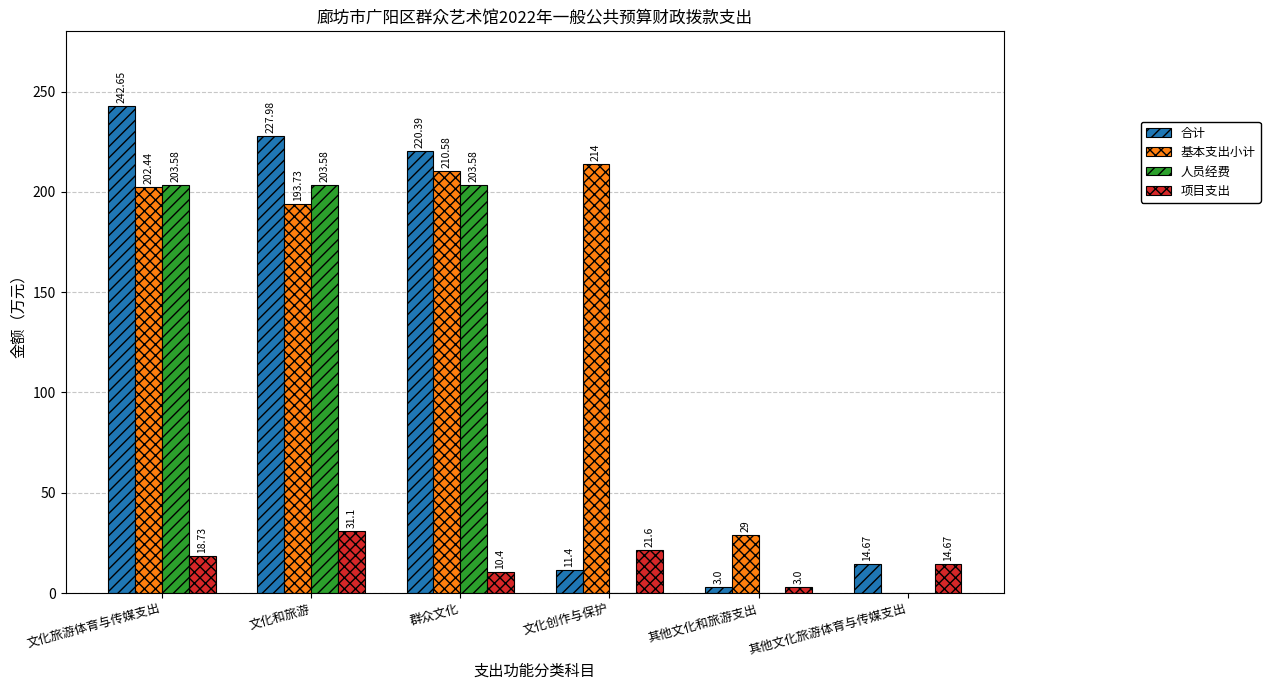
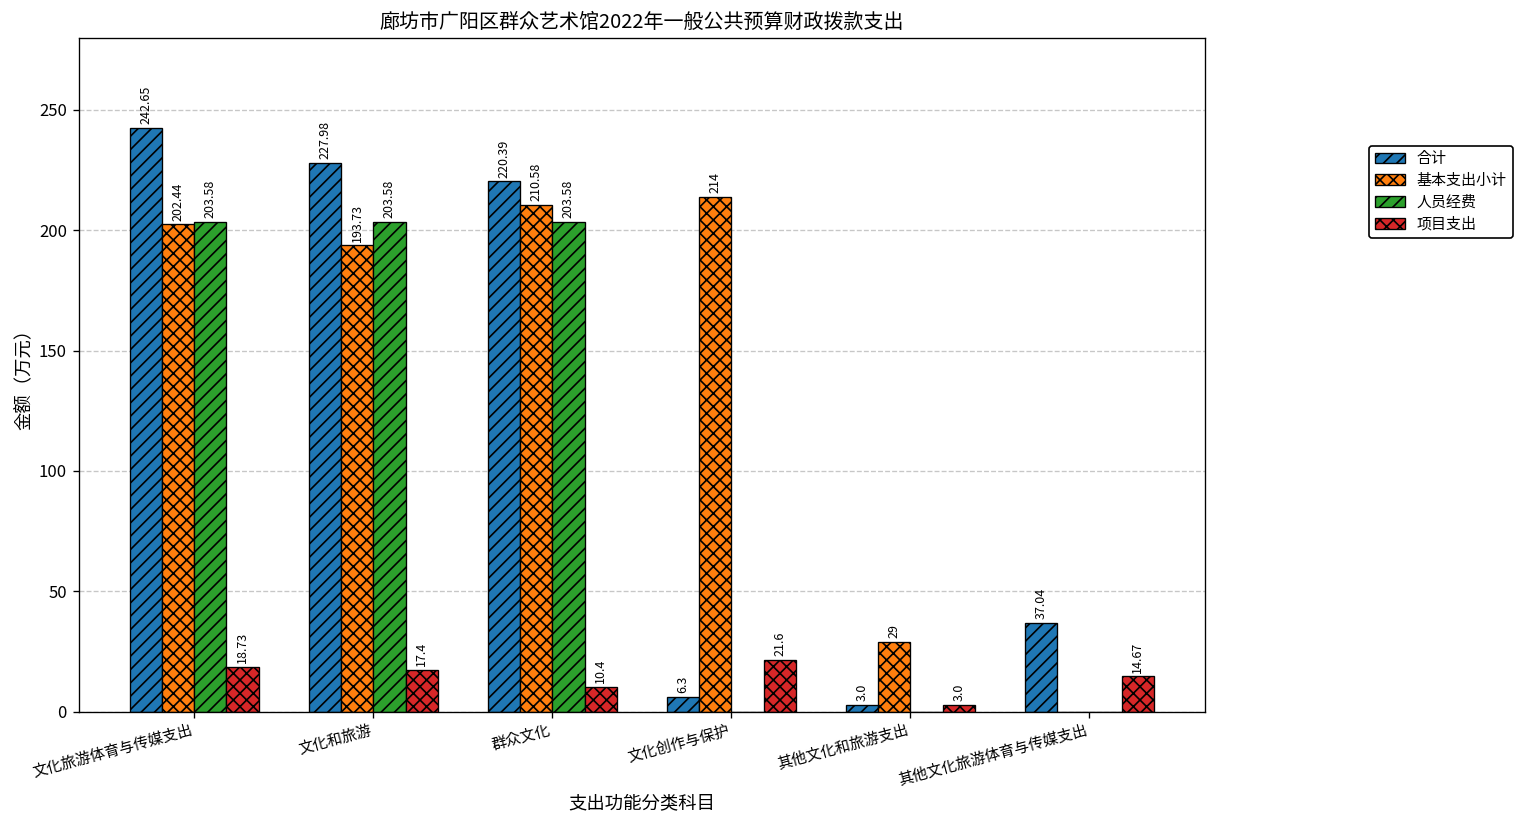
  {
    "合计": {
      "文化旅游体育与传媒支出": 242.65,
      "文化和旅游": 227.98,
      "群众文化": 220.39,
-     "文化创作与保护": 11.4,
+     "文化创作与保护": 6.3,
      "其他文化和旅游支出": 3.0,
-     "其他文化旅游体育与传媒支出": 14.67
+     "其他文化旅游体育与传媒支出": 37.04
    },
    "基本支出小计": {
      "文化旅游体育与传媒支出": 202.44,
      "文化和旅游": 193.73,
      "群众文化": 210.58,
      "文化创作与保护": 214,
      "其他文化和旅游支出": 29
    },
    "人员经费": {
      "文化旅游体育与传媒支出": 203.58,
      "文化和旅游": 203.58,
      "群众文化": 203.58
    },
    "项目支出": {
      "文化旅游体育与传媒支出": 18.73,
-     "文化和旅游": 31.1,
+     "文化和旅游": 17.4,
      "群众文化": 10.4,
      "文化创作与保护": 21.6,
      "其他文化和旅游支出": 3.0,
      "其他文化旅游体育与传媒支出": 14.67
    }
  }
